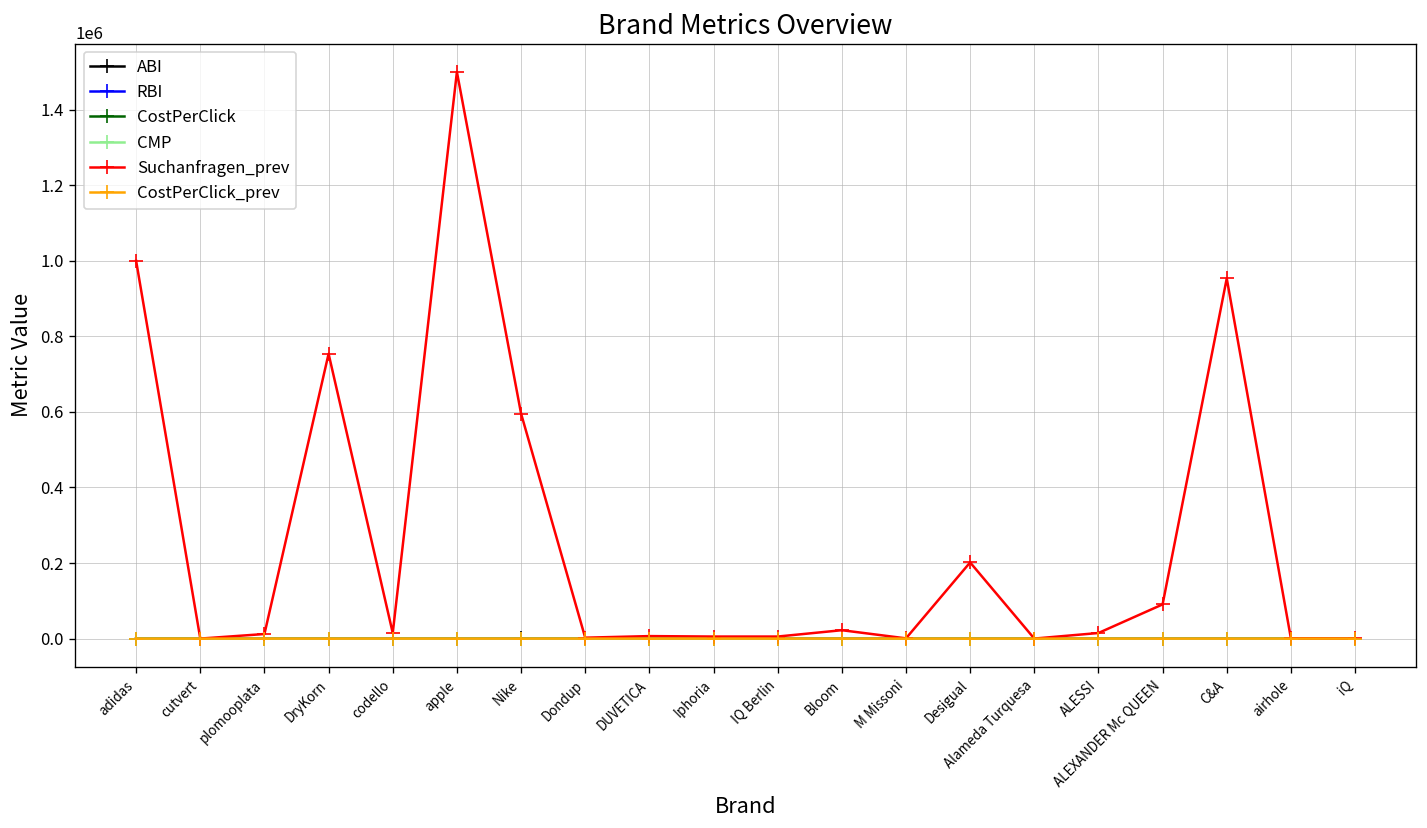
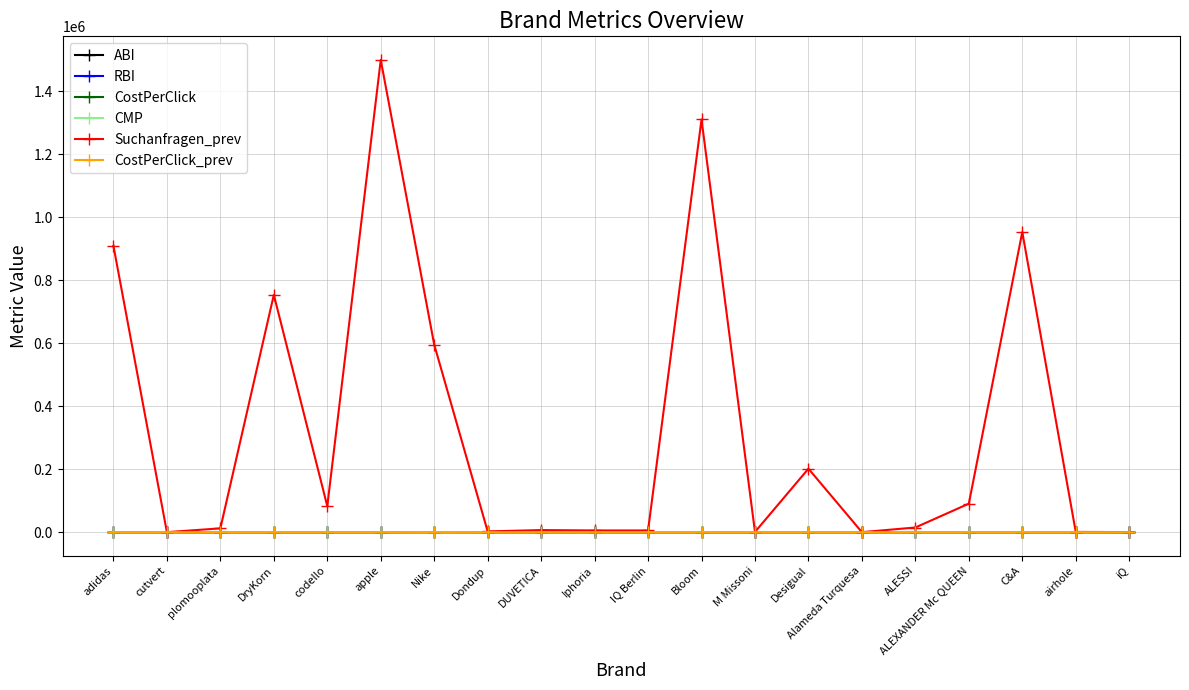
  {
    "CostPerClick_prev": {
      "adidas": 0,
      "plomooplata": 0,
      "DryKorn": 0,
      "codello": 0,
      "apple": 0,
      "Nike": 0,
      "Bloom": 0,
      "Desigual": 0,
      "ALESSI": 0,
      "ALEXANDER Mc QUEEN": 0,
      "C&A": 0
    },
    "Suchanfragen_prev": {
-     "adidas": 1000000,
+     "adidas": 910000,
      "plomooplata": 10000,
      "DryKorn": 750000,
-     "codello": 10000,
+     "codello": 80000,
      "apple": 1500000,
      "Nike": 600000,
-     "Bloom": 20000,
+     "Bloom": 1310000,
      "Desigual": 200000,
      "ALESSI": 10000,
      "ALEXANDER Mc QUEEN": 90000,
      "C&A": 950000
    }
  }
